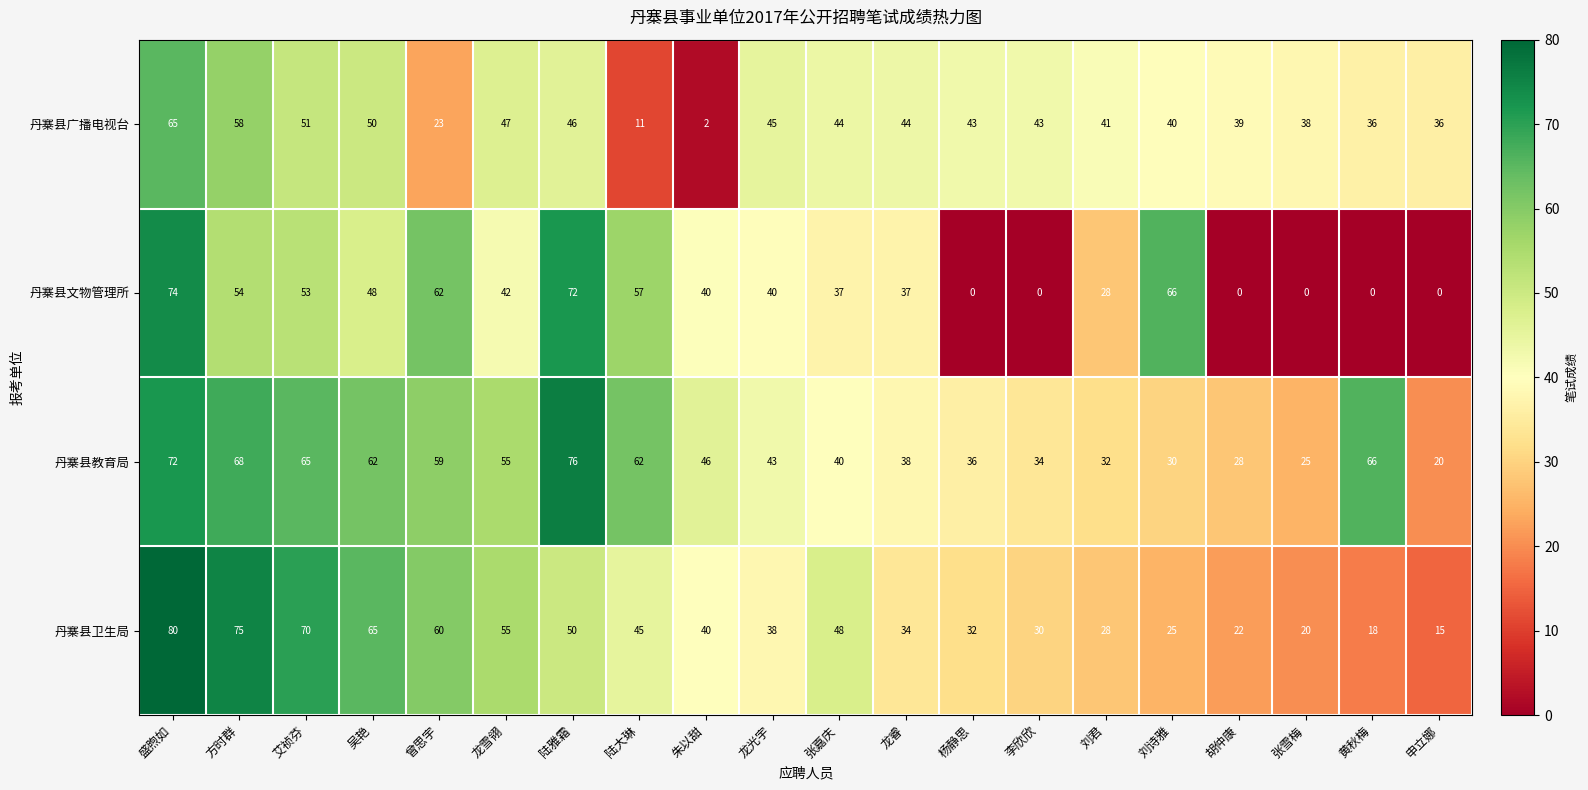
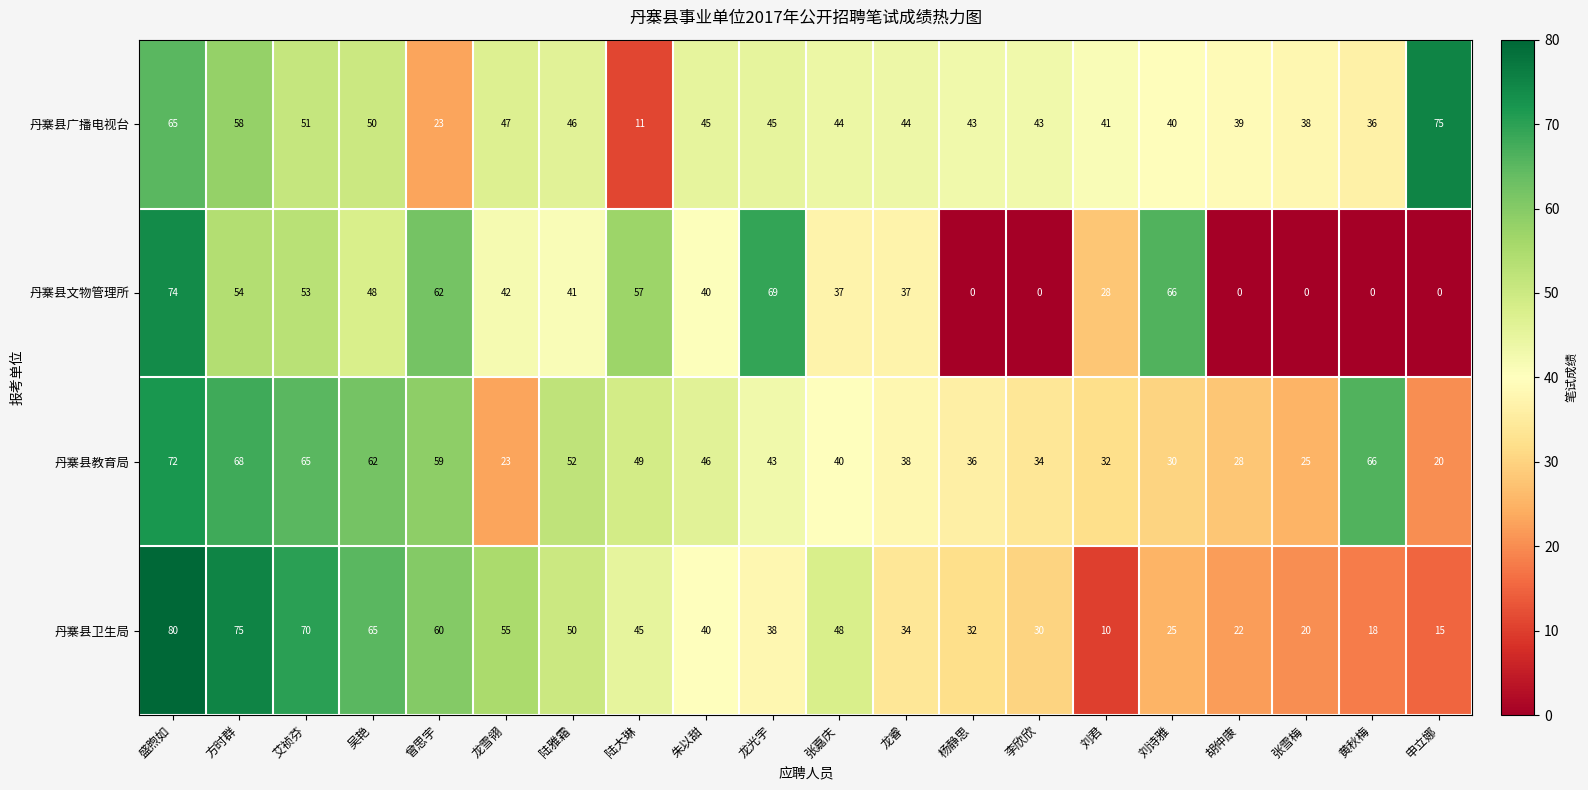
  {
    "丹寨县广播电视台": {
      "盛煦如": 65,
      "方时群": 58,
      "艾祯芬": 51,
      "吴艳": 50,
      "曾思宇": 23,
      "龙雪翎": 47,
      "陆雅霜": 46,
      "陆大琳": 11,
-     "朱以甜": 2,
+     "朱以甜": 45,
      "龙光宇": 45,
      "张嘉庆": 44,
      "龙睿": 44,
      "杨静思": 43,
      "李欣欣": 43,
      "刘君": 41,
      "刘诗雅": 40,
      "胡仲康": 39,
      "张雪梅": 38,
      "黄秋梅": 36,
-     "申立娜": 36
+     "申立娜": 75
    },
    "丹寨县文物管理所": {
      "盛煦如": 74,
      "方时群": 54,
      "艾祯芬": 53,
      "吴艳": 48,
      "曾思宇": 62,
      "龙雪翎": 42,
-     "陆雅霜": 72,
+     "陆雅霜": 41,
      "陆大琳": 57,
      "朱以甜": 40,
-     "龙光宇": 40,
+     "龙光宇": 69,
      "张嘉庆": 37,
      "龙睿": 37,
      "杨静思": 0,
      "李欣欣": 0,
      "刘君": 28,
      "刘诗雅": 66,
      "胡仲康": 0,
      "张雪梅": 0,
      "黄秋梅": 0,
      "申立娜": 0
    },
    "丹寨县教育局": {
      "盛煦如": 72,
      "方时群": 68,
      "艾祯芬": 65,
      "吴艳": 62,
      "曾思宇": 59,
-     "龙雪翎": 55,
-     "陆雅霜": 76,
-     "陆大琳": 62,
+     "龙雪翎": 23,
+     "陆雅霜": 52,
+     "陆大琳": 49,
      "朱以甜": 46,
      "龙光宇": 43,
      "张嘉庆": 40,
      "龙睿": 38,
      "杨静思": 36,
      "李欣欣": 34,
      "刘君": 32,
      "刘诗雅": 30,
      "胡仲康": 28,
      "张雪梅": 25,
      "黄秋梅": 66,
      "申立娜": 20
    },
    "丹寨县卫生局": {
      "盛煦如": 80,
      "方时群": 75,
      "艾祯芬": 70,
      "吴艳": 65,
      "曾思宇": 60,
      "龙雪翎": 55,
      "陆雅霜": 50,
      "陆大琳": 45,
      "朱以甜": 40,
      "龙光宇": 38,
      "张嘉庆": 48,
      "龙睿": 34,
      "杨静思": 32,
      "李欣欣": 30,
-     "刘君": 28,
+     "刘君": 10,
      "刘诗雅": 25,
      "胡仲康": 22,
      "张雪梅": 20,
      "黄秋梅": 18,
      "申立娜": 15
    }
  }
